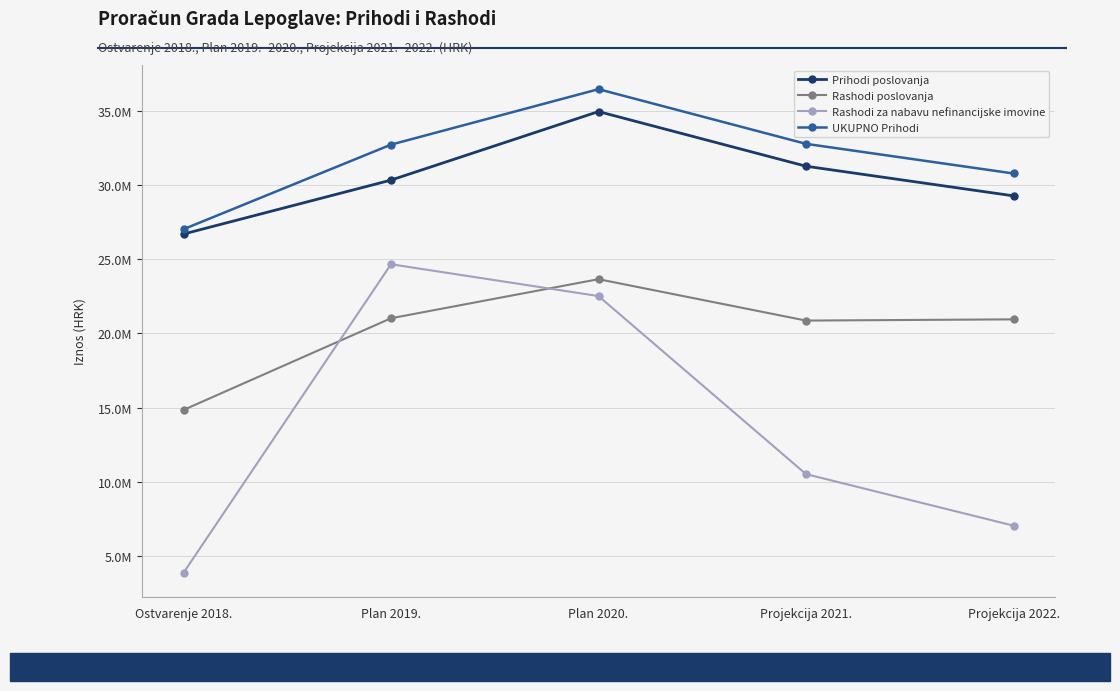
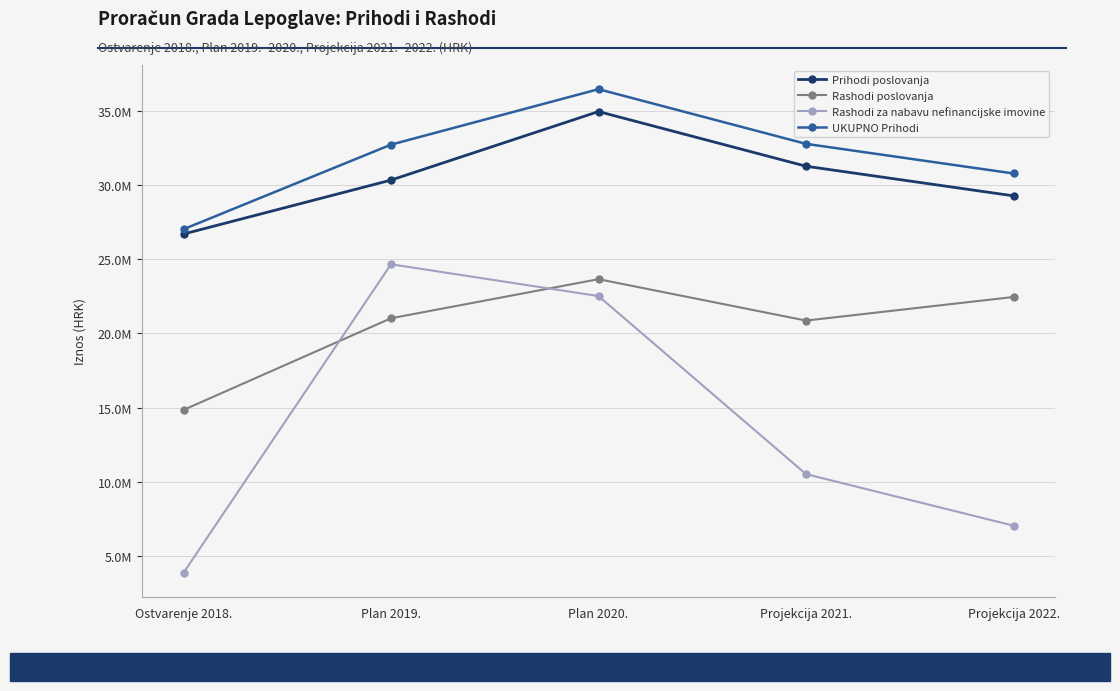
  {
    "Prihodi poslovanja": {
      "Ostvarenje 2018.": 26700000,
      "Plan 2019.": 30300000,
      "Plan 2020.": 35000000,
      "Projekcija 2021.": 31300000,
      "Projekcija 2022.": 29300000
    },
    "Rashodi poslovanja": {
      "Ostvarenje 2018.": 14800000,
      "Plan 2019.": 21000000,
      "Plan 2020.": 23700000,
      "Projekcija 2021.": 20900000,
-     "Projekcija 2022.": 20900000
+     "Projekcija 2022.": 22500000
    },
    "Rashodi za nabavu nefinancijske imovine": {
      "Ostvarenje 2018.": 3800000,
      "Plan 2019.": 24700000,
      "Plan 2020.": 22500000,
      "Projekcija 2021.": 10500000,
      "Projekcija 2022.": 7000000
    },
    "UKUPNO Prihodi": {
      "Ostvarenje 2018.": 27000000,
      "Plan 2019.": 32700000,
      "Plan 2020.": 36500000,
      "Projekcija 2021.": 32800000,
      "Projekcija 2022.": 30800000
    }
  }
